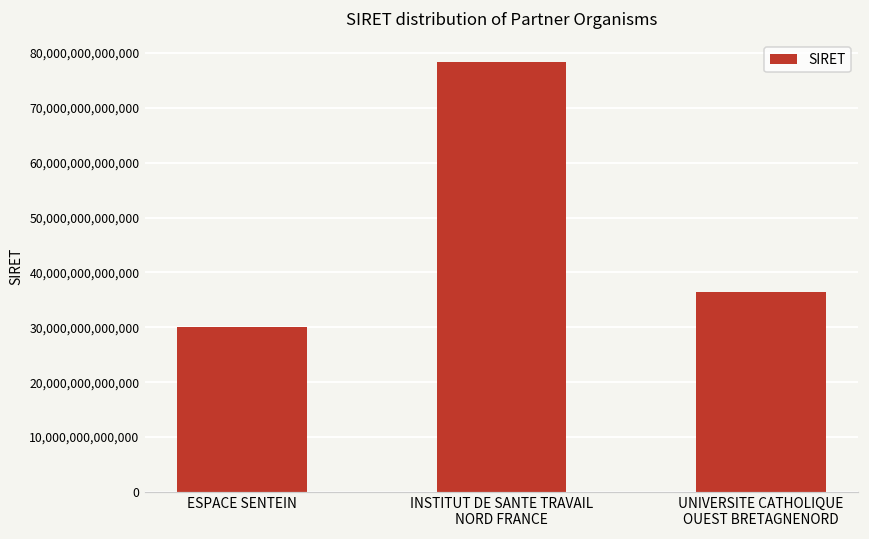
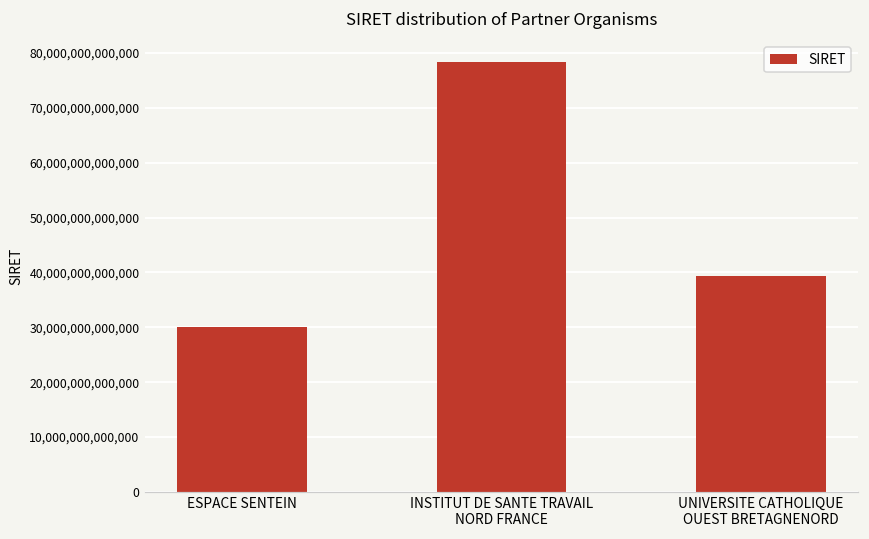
  {
    "ESPACE SENTEIN": "30,000,000,000,000",
    "INSTITUT DE SANTE TRAVAIL NORD FRANCE": "78,000,000,000,000",
-   "UNIVERSITE CATHOLIQUE OUEST BRETAGNENORD": "37,000,000,000,000"
+   "UNIVERSITE CATHOLIQUE OUEST BRETAGNENORD": "39,000,000,000,000"
  }
